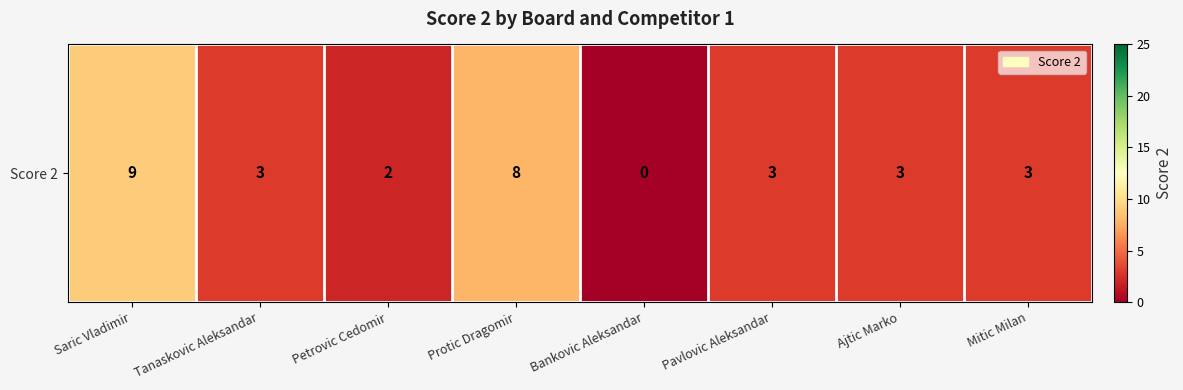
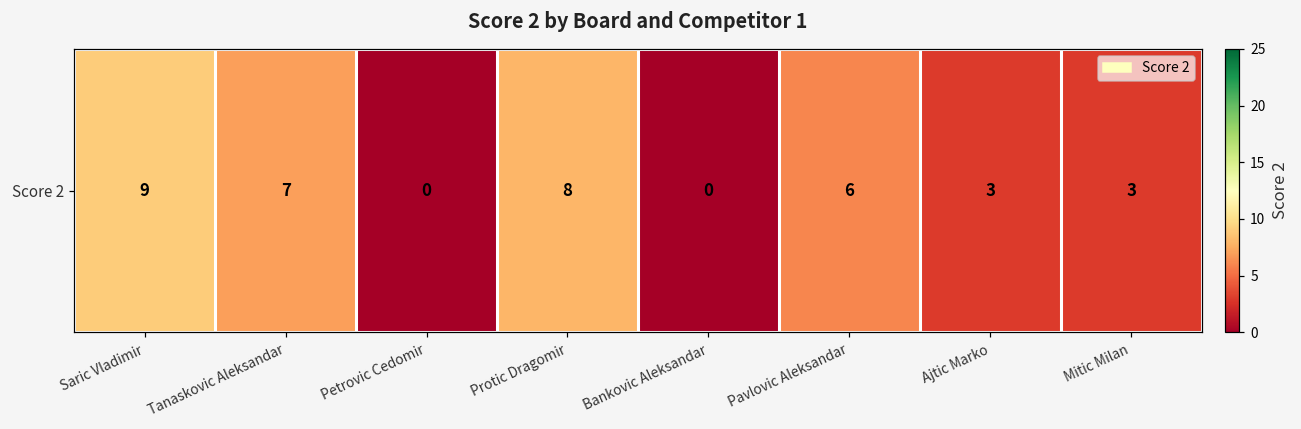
  {
    "Score 2": {
      "Saric Vladimir": 9,
-     "Tanaskovic Aleksandar": 3,
-     "Petrovic Cedomir": 2,
+     "Tanaskovic Aleksandar": 7,
+     "Petrovic Cedomir": 0,
      "Protic Dragomir": 8,
      "Bankovic Aleksandar": 0,
-     "Pavlovic Aleksandar": 3,
+     "Pavlovic Aleksandar": 6,
      "Ajtic Marko": 3,
      "Mitic Milan": 3
    }
  }
